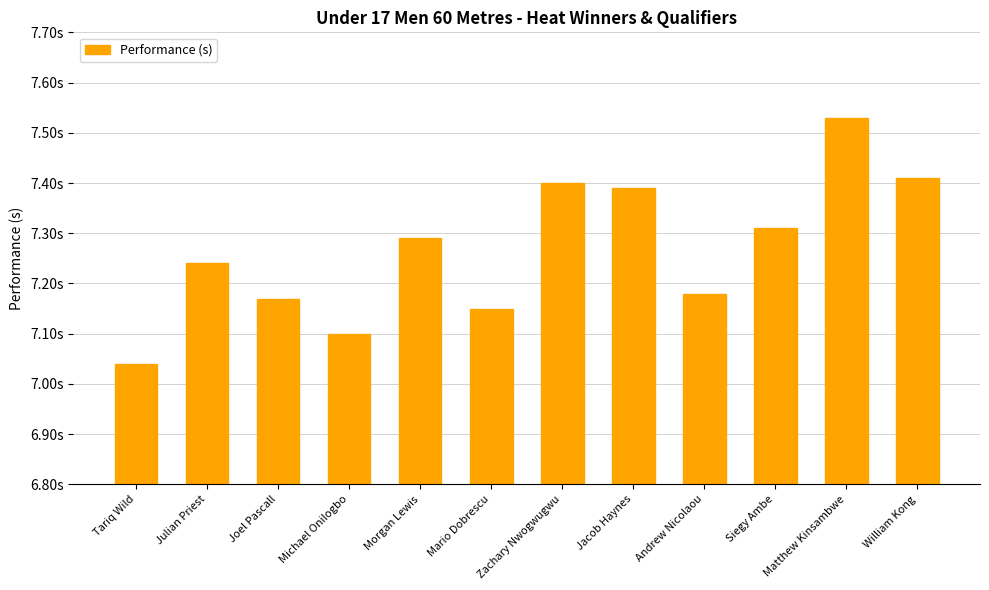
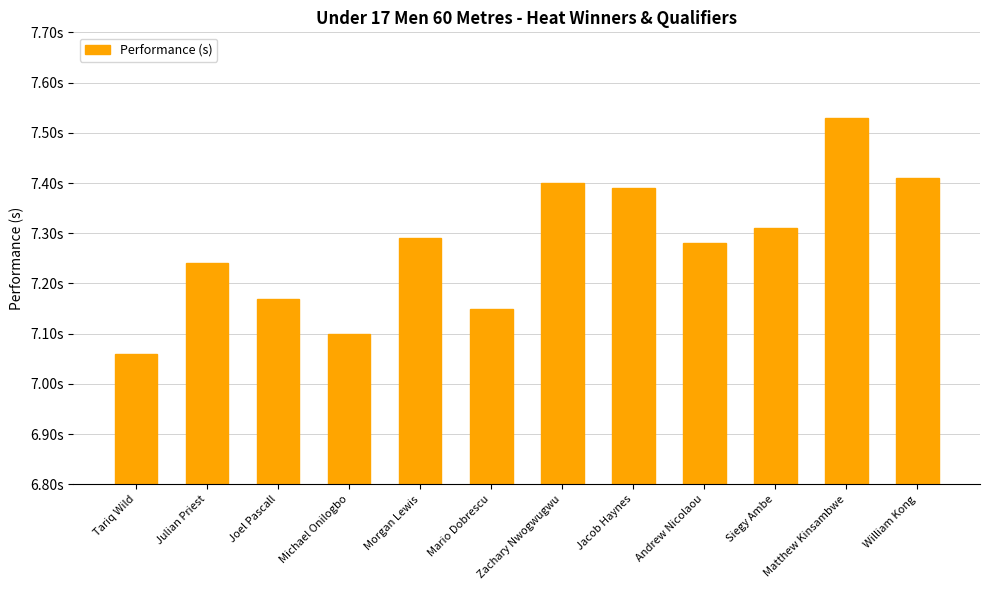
  {
-   "Tariq Wild": "7.04s",
+   "Tariq Wild": "7.06s",
    "Julian Priest": "7.24s",
    "Joel Pascall": "7.17s",
    "Michael Onilogbo": "7.10s",
    "Morgan Lewis": "7.29s",
    "Mario Dobrescu": "7.15s",
    "Zachary Nwogwugwu": "7.40s",
    "Jacob Haynes": "7.39s",
-   "Andrew Nicolaou": "7.18s",
+   "Andrew Nicolaou": "7.28s",
    "Siegy Ambe": "7.31s",
    "Matthew Kinsambwe": "7.53s",
    "William Kong": "7.41s"
  }
